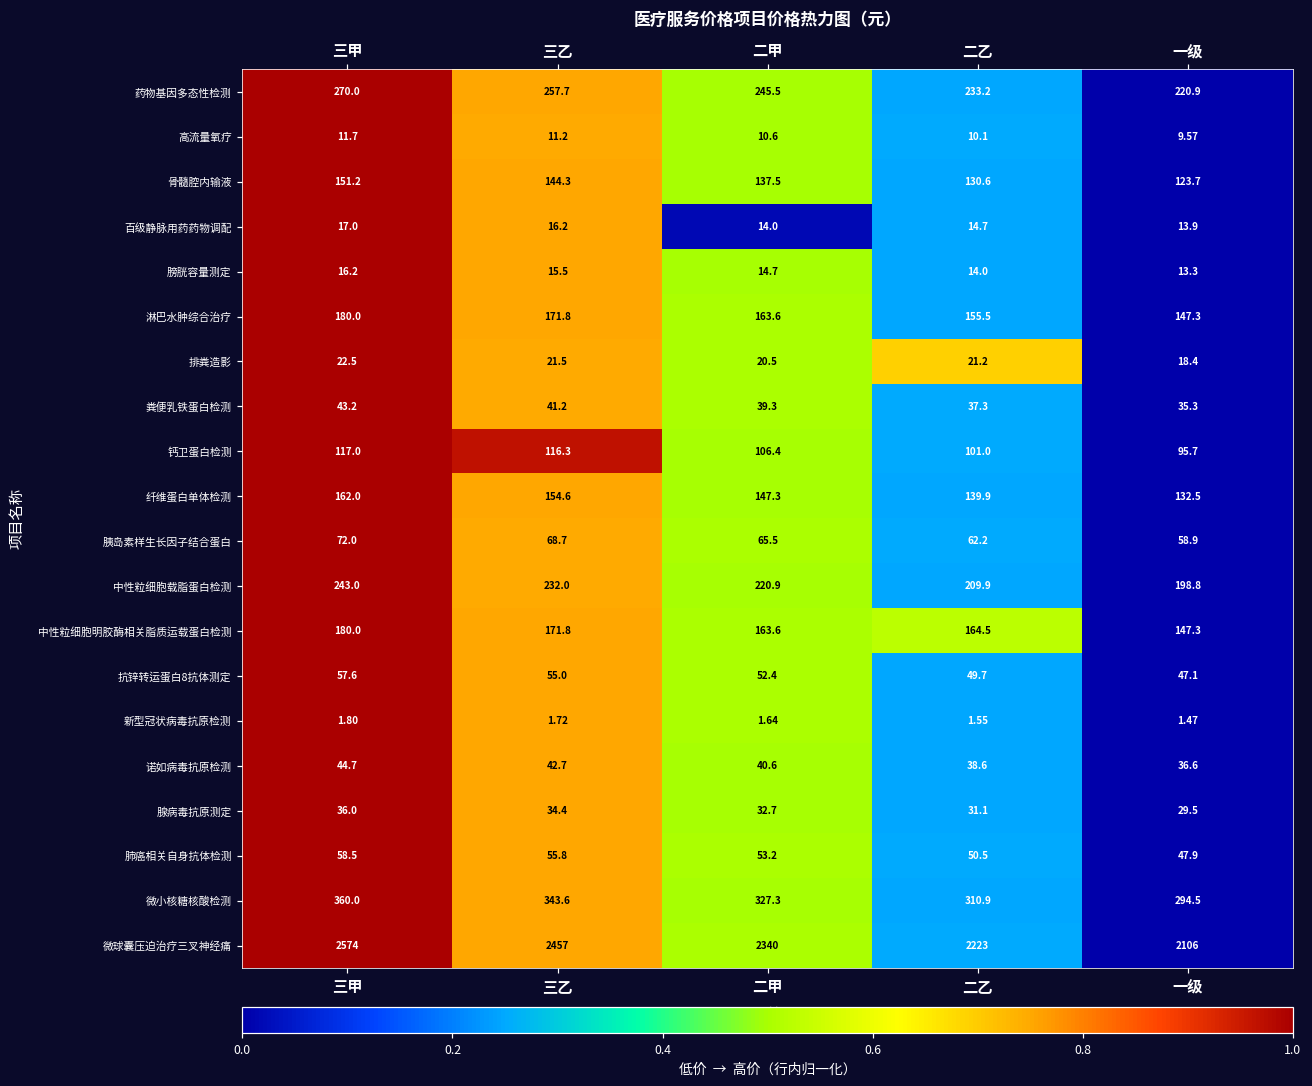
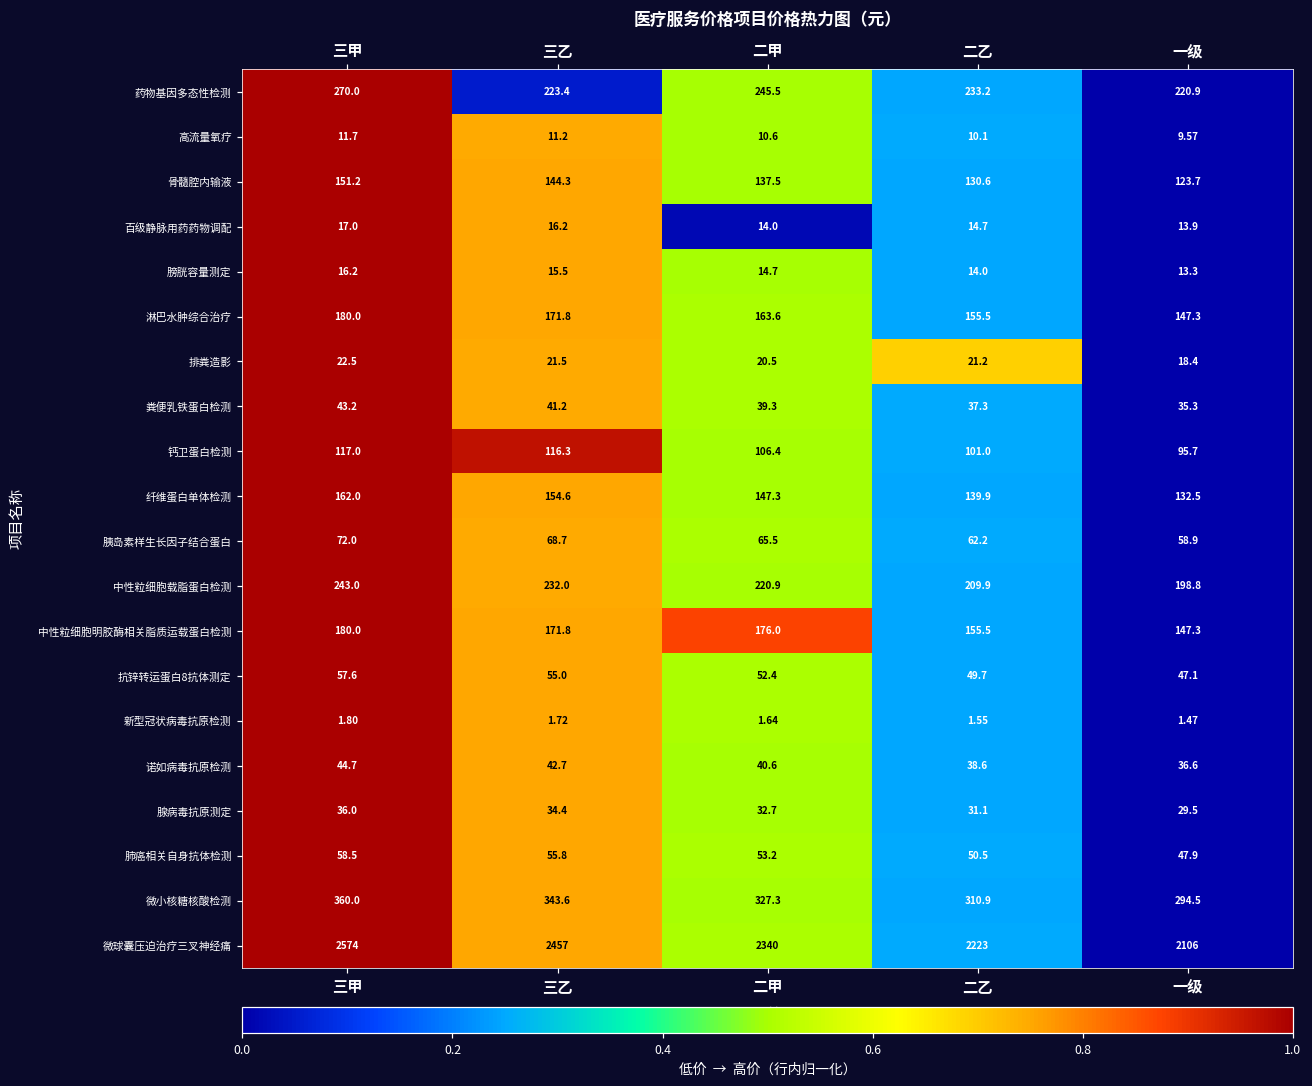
  {
    "药物基因多态性检测": {
      "三甲": 270.0,
-     "三乙": 257.7,
+     "三乙": 223.4,
      "二甲": 245.5,
      "二乙": 233.2,
      "一级": 220.9
    },
    "高流量氧疗": {
      "三甲": 11.7,
      "三乙": 11.2,
      "二甲": 10.6,
      "二乙": 10.1,
      "一级": 9.57
    },
    "骨髓腔内输液": {
      "三甲": 151.2,
      "三乙": 144.3,
      "二甲": 137.5,
      "二乙": 130.6,
      "一级": 123.7
    },
    "百级静脉用药药物调配": {
      "三甲": 17.0,
      "三乙": 16.2,
      "二甲": 14.0,
      "二乙": 14.7,
      "一级": 13.9
    },
    "膀胱容量测定": {
      "三甲": 16.2,
      "三乙": 15.5,
      "二甲": 14.7,
      "二乙": 14.0,
      "一级": 13.3
    },
    "淋巴水肿综合治疗": {
      "三甲": 180.0,
      "三乙": 171.8,
      "二甲": 163.6,
      "二乙": 155.5,
      "一级": 147.3
    },
    "排粪造影": {
      "三甲": 22.5,
      "三乙": 21.5,
      "二甲": 20.5,
      "二乙": 21.2,
      "一级": 18.4
    },
    "粪便乳铁蛋白检测": {
      "三甲": 43.2,
      "三乙": 41.2,
      "二甲": 39.3,
      "二乙": 37.3,
      "一级": 35.3
    },
    "钙卫蛋白检测": {
      "三甲": 117.0,
      "三乙": 116.3,
      "二甲": 106.4,
      "二乙": 101.0,
      "一级": 95.7
    },
    "纤维蛋白单体检测": {
      "三甲": 162.0,
      "三乙": 154.6,
      "二甲": 147.3,
      "二乙": 139.9,
      "一级": 132.5
    },
    "胰岛素样生长因子结合蛋白": {
      "三甲": 72.0,
      "三乙": 68.7,
      "二甲": 65.5,
      "二乙": 62.2,
      "一级": 58.9
    },
    "中性粒细胞载脂蛋白检测": {
      "三甲": 243.0,
      "三乙": 232.0,
      "二甲": 220.9,
      "二乙": 209.9,
      "一级": 198.8
    },
    "中性粒细胞明胶酶相关脂质运载蛋白检测": {
      "三甲": 180.0,
      "三乙": 171.8,
-     "二甲": 163.6,
-     "二乙": 164.5,
+     "二甲": 176.0,
+     "二乙": 155.5,
      "一级": 147.3
    },
    "抗锌转运蛋白8抗体测定": {
      "三甲": 57.6,
      "三乙": 55.0,
      "二甲": 52.4,
      "二乙": 49.7,
      "一级": 47.1
    },
    "新型冠状病毒抗原检测": {
      "三甲": 1.80,
      "三乙": 1.72,
      "二甲": 1.64,
      "二乙": 1.55,
      "一级": 1.47
    },
    "诺如病毒抗原检测": {
      "三甲": 44.7,
      "三乙": 42.7,
      "二甲": 40.6,
      "二乙": 38.6,
      "一级": 36.6
    },
    "腺病毒抗原测定": {
      "三甲": 36.0,
      "三乙": 34.4,
      "二甲": 32.7,
      "二乙": 31.1,
      "一级": 29.5
    },
    "肺癌相关自身抗体检测": {
      "三甲": 58.5,
      "三乙": 55.8,
      "二甲": 53.2,
      "二乙": 50.5,
      "一级": 47.9
    },
    "微小核糖核酸检测": {
      "三甲": 360.0,
      "三乙": 343.6,
      "二甲": 327.3,
      "二乙": 310.9,
      "一级": 294.5
    },
    "微球囊压迫治疗三叉神经痛": {
      "三甲": 2574,
      "三乙": 2457,
      "二甲": 2340,
      "二乙": 2223,
      "一级": 2106
    }
  }
